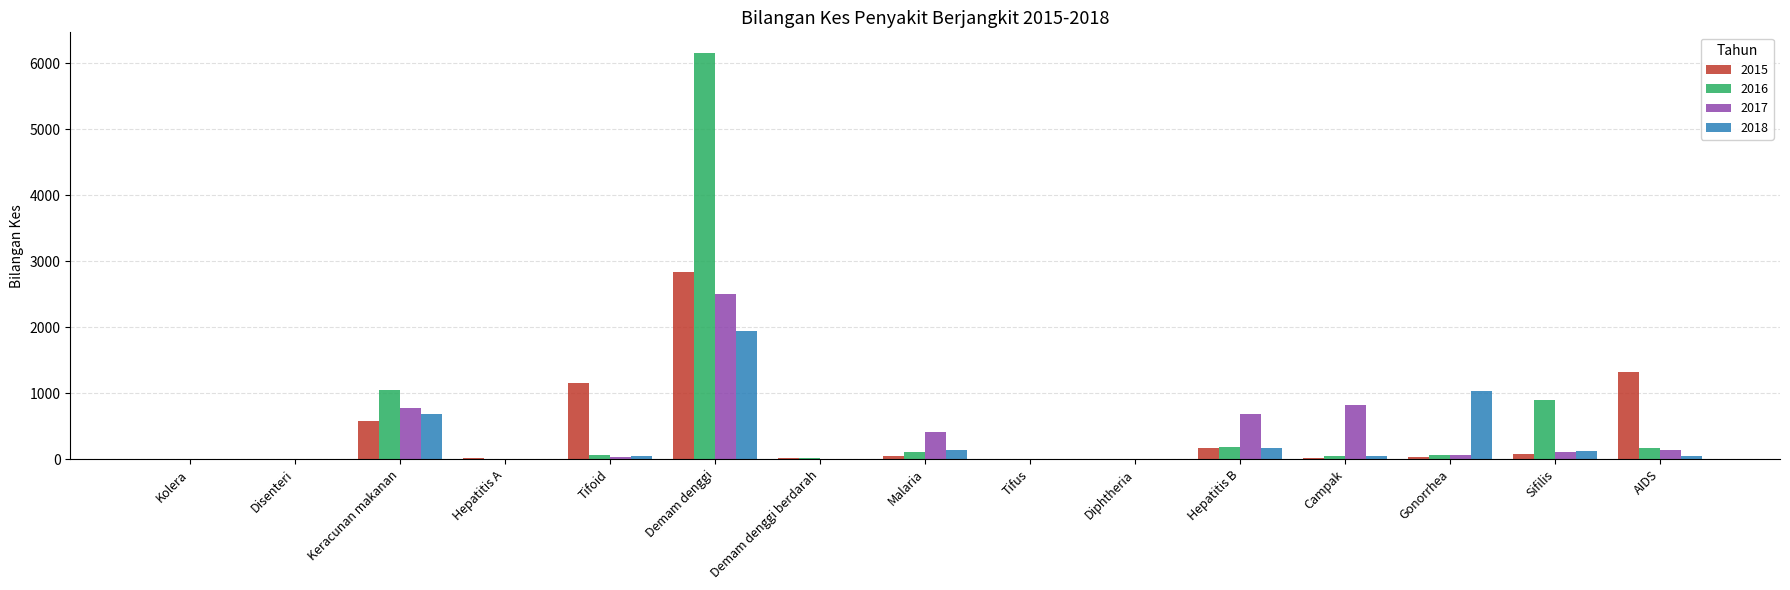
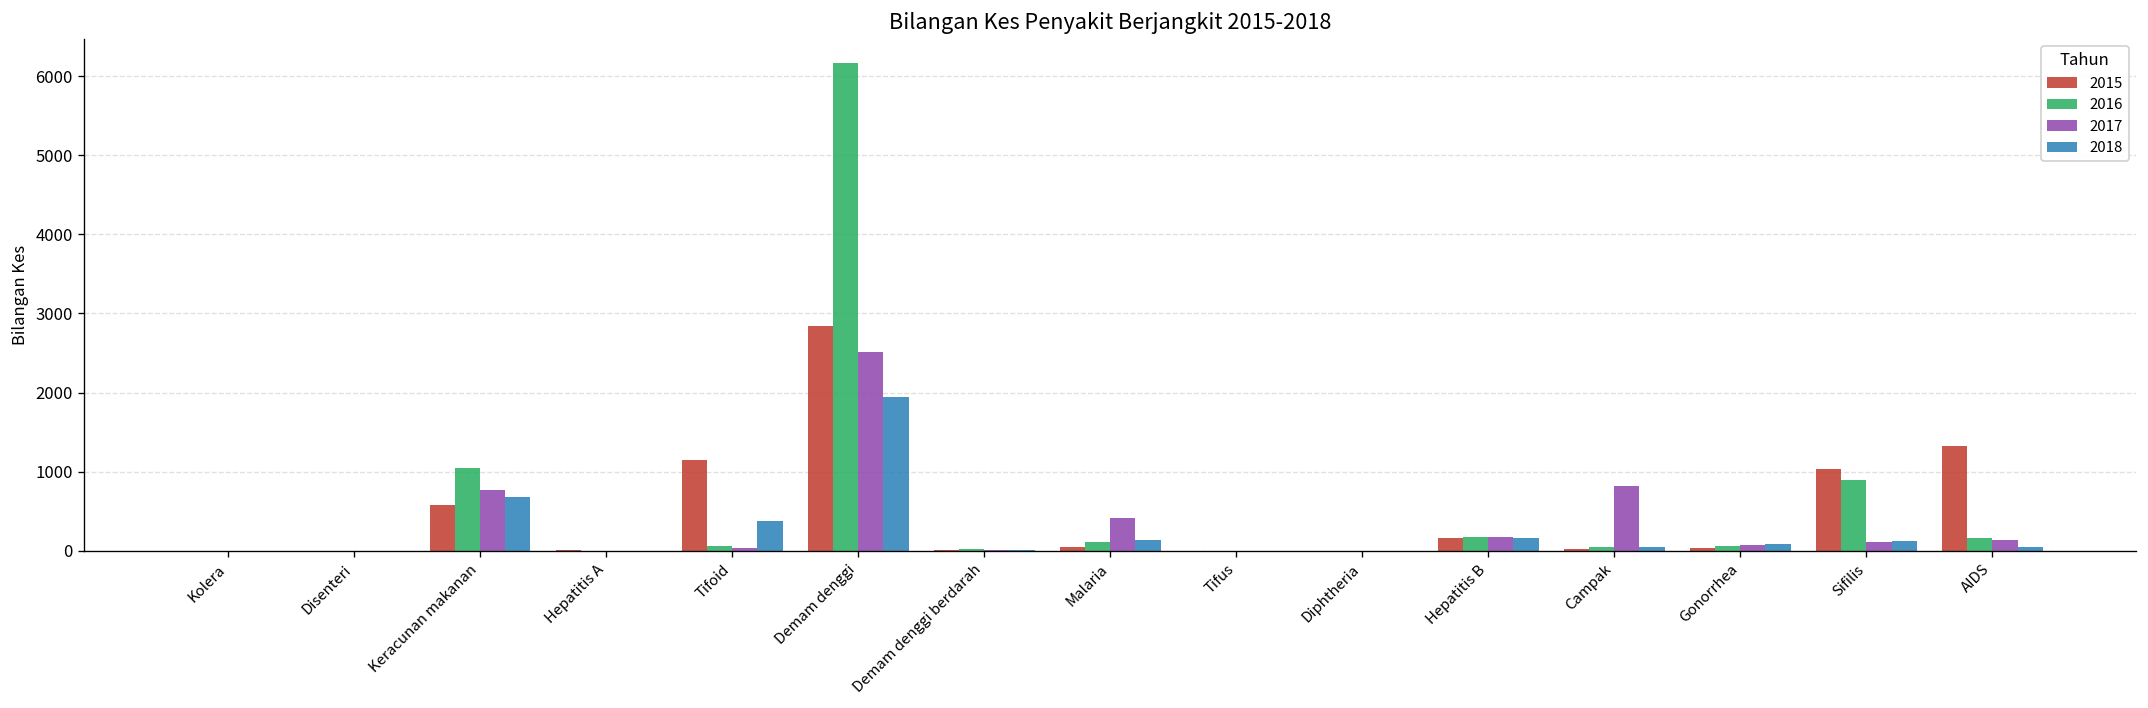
  {
    "2015": {
      "Kolera": 0,
      "Keracunan makanan": 600,
      "Tifoid": 1200,
      "Demam denggi": 2800,
      "Malaria": 100,
      "Tifus": 0,
      "Diphtheria": 0,
      "Hepatitis B": 200,
-     "Sifilis": 100,
+     "Sifilis": 1000,
      "AIDS": 1300
    },
    "2016": {
      "Kolera": 0,
      "Keracunan makanan": 1100,
      "Tifoid": 100,
      "Demam denggi": 6200,
      "Malaria": 100,
      "Tifus": 0,
      "Diphtheria": 0,
      "Hepatitis B": 200,
      "Campak": 0,
      "Gonorrhea": 100,
      "Sifilis": 900,
      "AIDS": 200
    },
    "2017": {
      "Kolera": 0,
      "Disenteri": 0,
      "Keracunan makanan": 800,
      "Demam denggi": 2500,
      "Malaria": 400,
      "Diphtheria": 0,
-     "Hepatitis B": 700,
+     "Hepatitis B": 200,
      "Campak": 800,
      "Gonorrhea": 100,
      "Sifilis": 100,
      "AIDS": 100
    },
    "2018": {
      "Kolera": 0,
      "Keracunan makanan": 700,
      "Hepatitis A": 0,
-     "Tifoid": 0,
+     "Tifoid": 400,
      "Demam denggi": 1900,
      "Malaria": 100,
      "Tifus": 0,
      "Hepatitis B": 200,
      "Campak": 100,
-     "Gonorrhea": 1000,
+     "Gonorrhea": 100,
      "Sifilis": 100,
      "AIDS": 0
    }
  }
